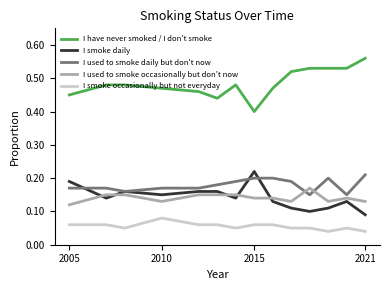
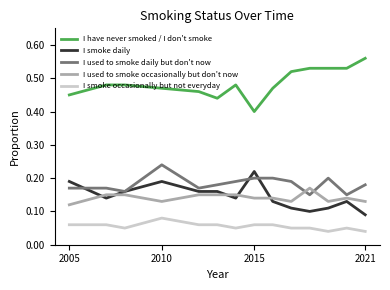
  {
    "I have never smoked / I don't smoke": {
      "2005": 0.45,
      "2010": 0.47,
      "2015": 0.40,
      "2021": 0.56
    },
    "I smoke daily": {
      "2005": 0.19,
-     "2010": 0.15,
+     "2010": 0.19,
      "2015": 0.22,
      "2021": 0.09
    },
    "I used to smoke daily but don't now": {
      "2005": 0.17,
-     "2010": 0.17,
+     "2010": 0.24,
      "2015": 0.20,
-     "2021": 0.21
+     "2021": 0.18
    }
  }
